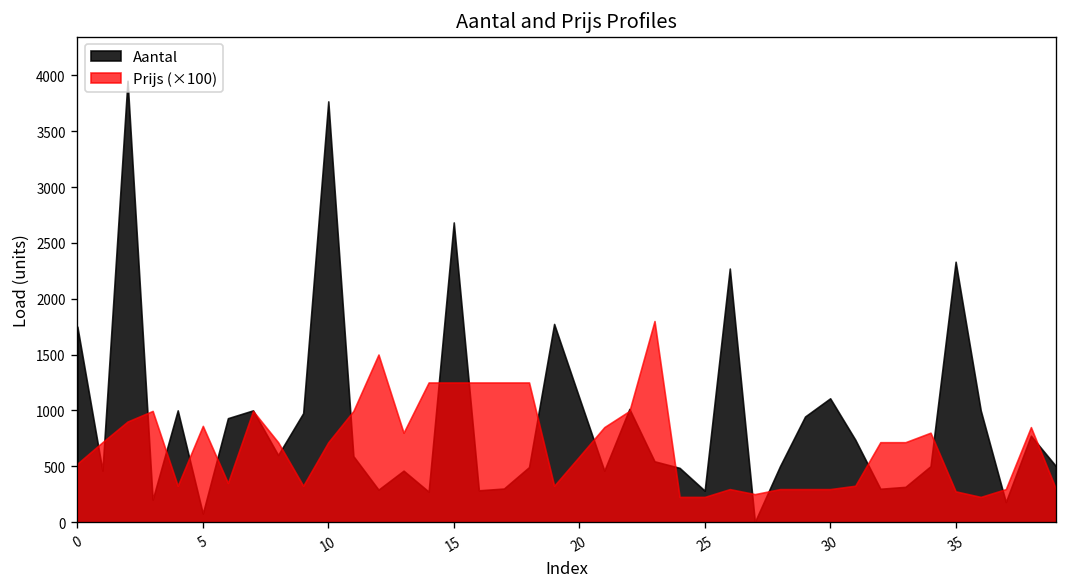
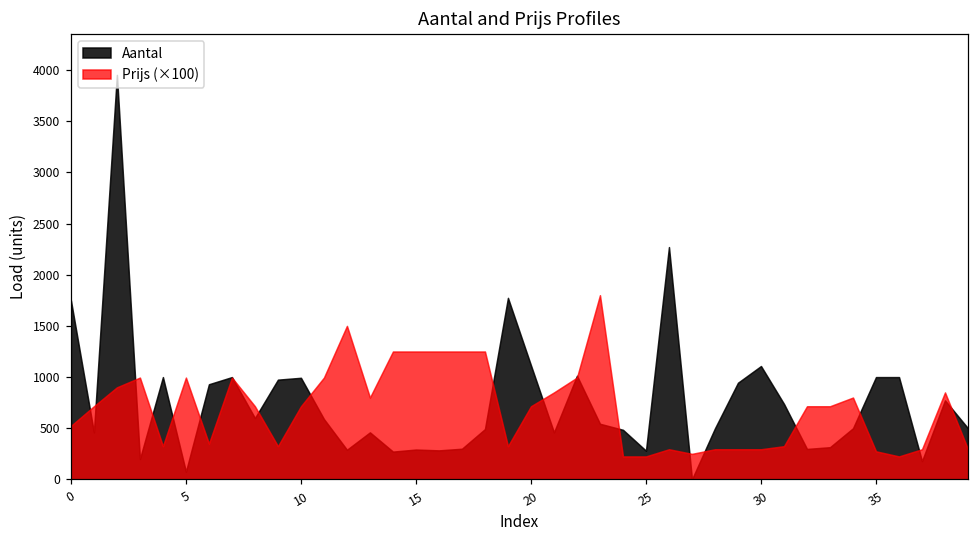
  {
    "Aantal": {
      "0": 1800,
      "5": 100,
-     "10": 3800,
-     "15": 2700,
+     "10": 1000,
+     "15": 300,
      "20": 1100,
      "25": 300,
      "30": 1100,
-     "35": 2300
+     "35": 1000
    },
    "Prijs (×100)": {
      "0": 500,
-     "5": 900,
+     "5": 1000,
      "10": 700,
      "15": 1300,
-     "20": 600,
+     "20": 700,
      "25": 200,
      "30": 300,
      "35": 300
    }
  }
